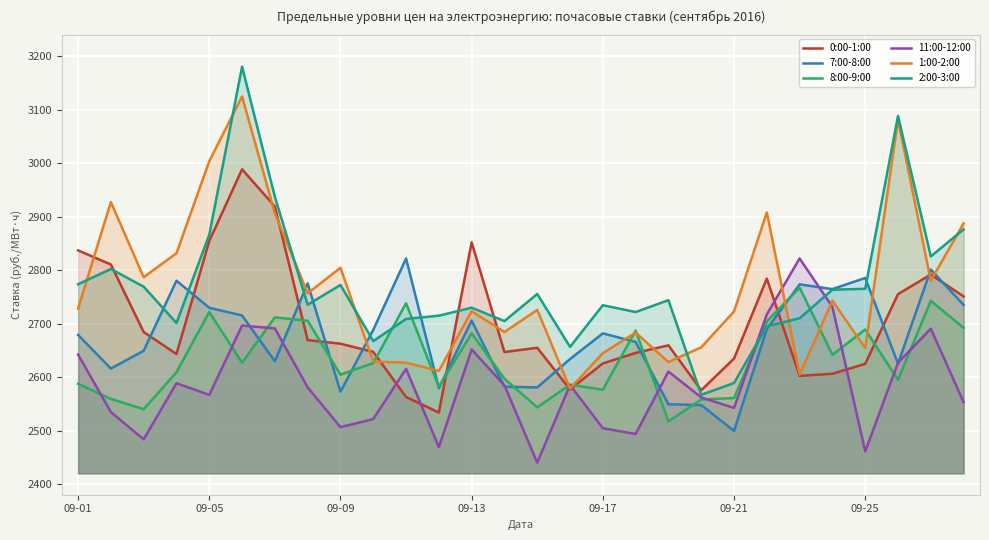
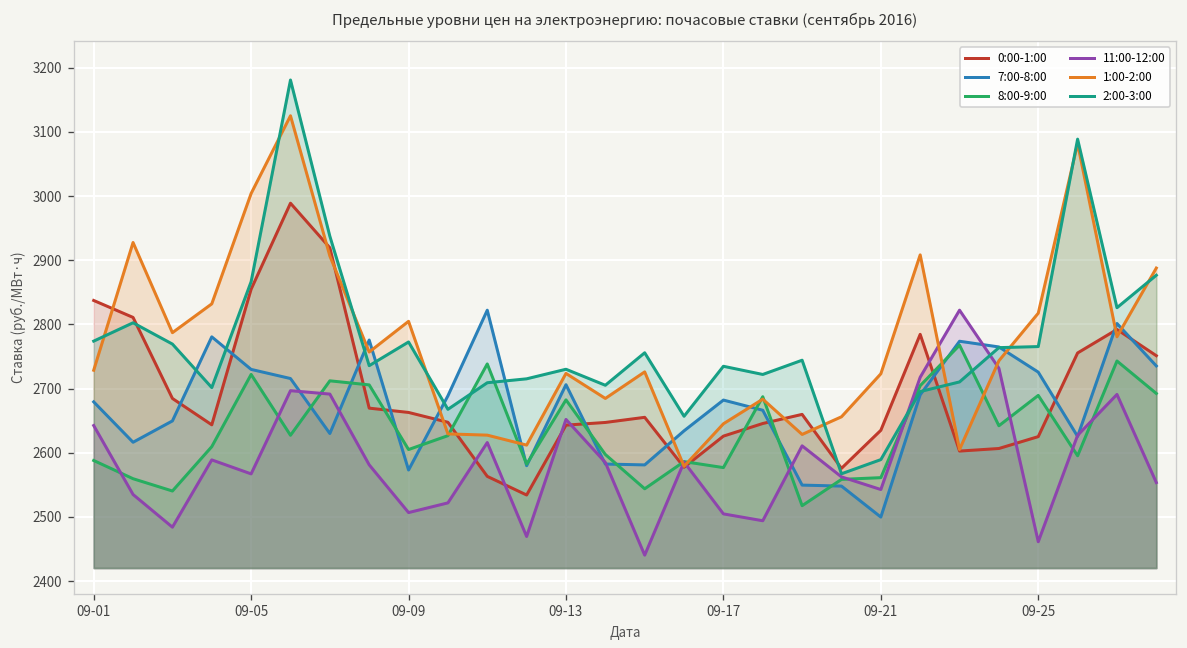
  {
    "0:00-1:00": {
      "09-01": 2840,
      "09-05": 2850,
      "09-09": 2660,
-     "09-13": 2850,
+     "09-13": 2640,
      "09-17": 2630,
      "09-21": 2640,
      "09-25": 2630
    },
    "7:00-8:00": {
      "09-01": 2680,
      "09-05": 2730,
      "09-09": 2570,
      "09-13": 2710,
      "09-17": 2680,
      "09-21": 2500,
-     "09-25": 2790
+     "09-25": 2730
    },
    "11:00-12:00": {
      "09-01": 2640,
      "09-05": 2570,
      "09-09": 2510,
      "09-13": 2650,
      "09-17": 2500,
      "09-21": 2540,
      "09-25": 2460
    },
    "1:00-2:00": {
      "09-01": 2730,
      "09-05": 3000,
      "09-09": 2800,
      "09-13": 2720,
      "09-17": 2650,
      "09-21": 2720,
-     "09-25": 2650
+     "09-25": 2820
    }
  }
